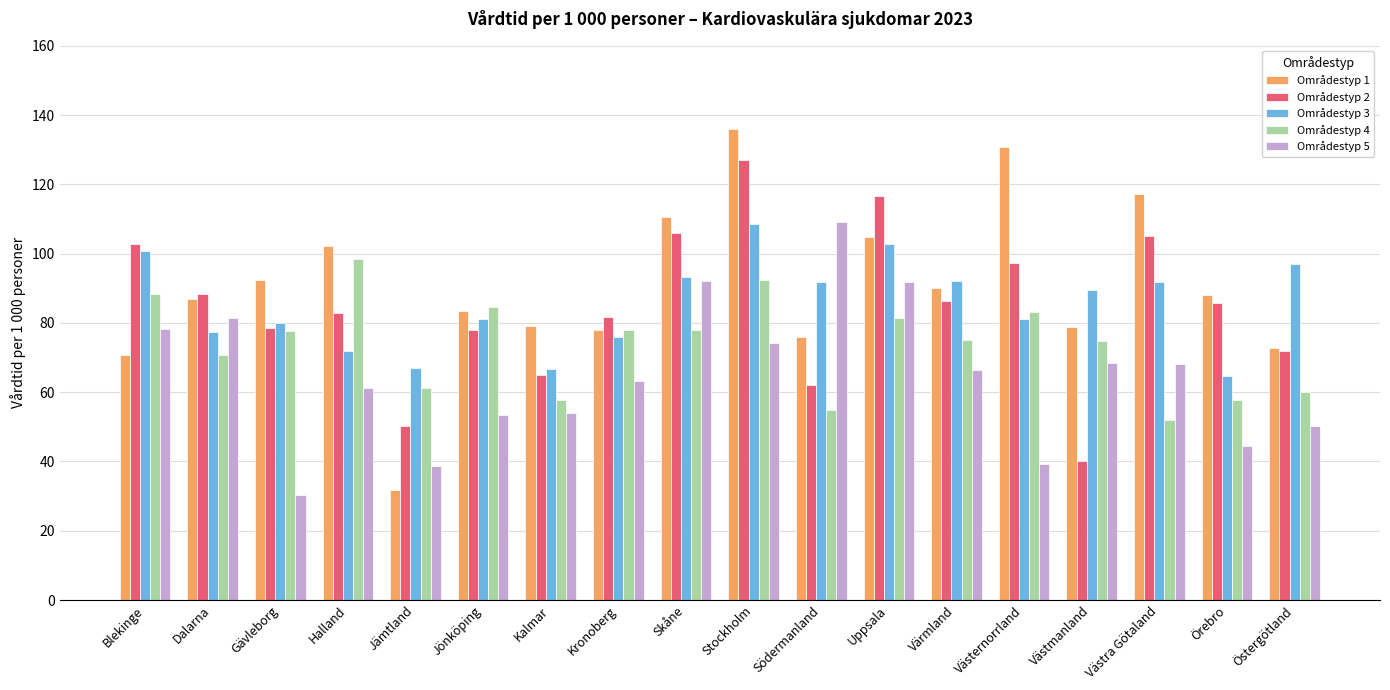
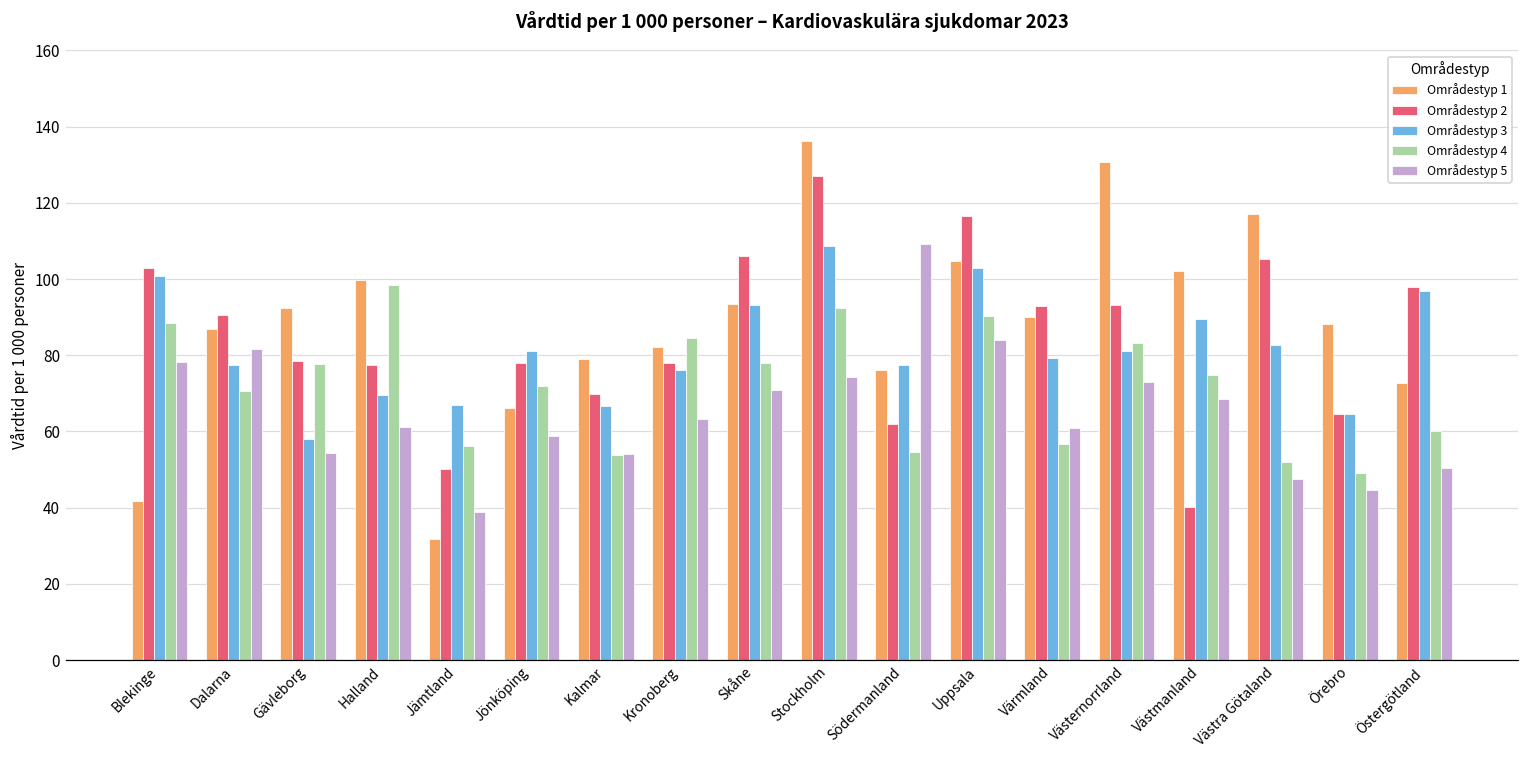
  {
    "Områdestyp 1": {
-     "Blekinge": 71,
+     "Blekinge": 42,
      "Dalarna": 87,
      "Gävleborg": 92,
-     "Halland": 102,
+     "Halland": 100,
      "Jämtland": 32,
-     "Jönköping": 83,
+     "Jönköping": 66,
      "Kalmar": 79,
-     "Kronoberg": 78,
-     "Skåne": 111,
+     "Kronoberg": 82,
+     "Skåne": 93,
      "Stockholm": 136,
      "Södermanland": 76,
      "Uppsala": 105,
      "Värmland": 90,
      "Västernorrland": 131,
-     "Västmanland": 79,
+     "Västmanland": 102,
      "Västra Götaland": 117,
      "Örebro": 88,
      "Östergötland": 73
    },
    "Områdestyp 2": {
      "Blekinge": 103,
-     "Dalarna": 88,
+     "Dalarna": 91,
      "Gävleborg": 79,
-     "Halland": 83,
+     "Halland": 78,
      "Jämtland": 50,
      "Jönköping": 78,
-     "Kalmar": 65,
-     "Kronoberg": 82,
+     "Kalmar": 70,
+     "Kronoberg": 78,
      "Skåne": 106,
      "Stockholm": 127,
      "Södermanland": 62,
      "Uppsala": 117,
-     "Värmland": 86,
-     "Västernorrland": 97,
+     "Värmland": 93,
+     "Västernorrland": 93,
      "Västmanland": 40,
      "Västra Götaland": 105,
-     "Örebro": 86,
-     "Östergötland": 72
+     "Örebro": 65,
+     "Östergötland": 98
    },
    "Områdestyp 3": {
      "Blekinge": 101,
      "Dalarna": 77,
-     "Gävleborg": 80,
-     "Halland": 72,
+     "Gävleborg": 58,
+     "Halland": 70,
      "Jämtland": 67,
      "Jönköping": 81,
      "Kalmar": 67,
      "Kronoberg": 76,
      "Skåne": 93,
      "Stockholm": 109,
-     "Södermanland": 92,
+     "Södermanland": 77,
      "Uppsala": 103,
-     "Värmland": 92,
+     "Värmland": 79,
      "Västernorrland": 81,
      "Västmanland": 89,
-     "Västra Götaland": 92,
+     "Västra Götaland": 83,
      "Örebro": 65,
      "Östergötland": 97
    },
    "Områdestyp 4": {
      "Blekinge": 88,
      "Dalarna": 71,
      "Gävleborg": 78,
      "Halland": 98,
-     "Jämtland": 61,
-     "Jönköping": 84,
-     "Kalmar": 58,
-     "Kronoberg": 78,
+     "Jämtland": 56,
+     "Jönköping": 72,
+     "Kalmar": 54,
+     "Kronoberg": 84,
      "Skåne": 78,
      "Stockholm": 93,
      "Södermanland": 55,
-     "Uppsala": 81,
-     "Värmland": 75,
+     "Uppsala": 90,
+     "Värmland": 57,
      "Västernorrland": 83,
      "Västmanland": 75,
      "Västra Götaland": 52,
-     "Örebro": 58,
+     "Örebro": 49,
      "Östergötland": 60
    },
    "Områdestyp 5": {
      "Blekinge": 78,
      "Dalarna": 82,
-     "Gävleborg": 30,
+     "Gävleborg": 54,
      "Halland": 61,
      "Jämtland": 39,
-     "Jönköping": 53,
+     "Jönköping": 59,
      "Kalmar": 54,
      "Kronoberg": 63,
-     "Skåne": 92,
+     "Skåne": 71,
      "Stockholm": 74,
      "Södermanland": 109,
-     "Uppsala": 92,
-     "Värmland": 66,
-     "Västernorrland": 39,
+     "Uppsala": 84,
+     "Värmland": 61,
+     "Västernorrland": 73,
      "Västmanland": 68,
-     "Västra Götaland": 68,
+     "Västra Götaland": 48,
      "Örebro": 45,
      "Östergötland": 50
    }
  }
